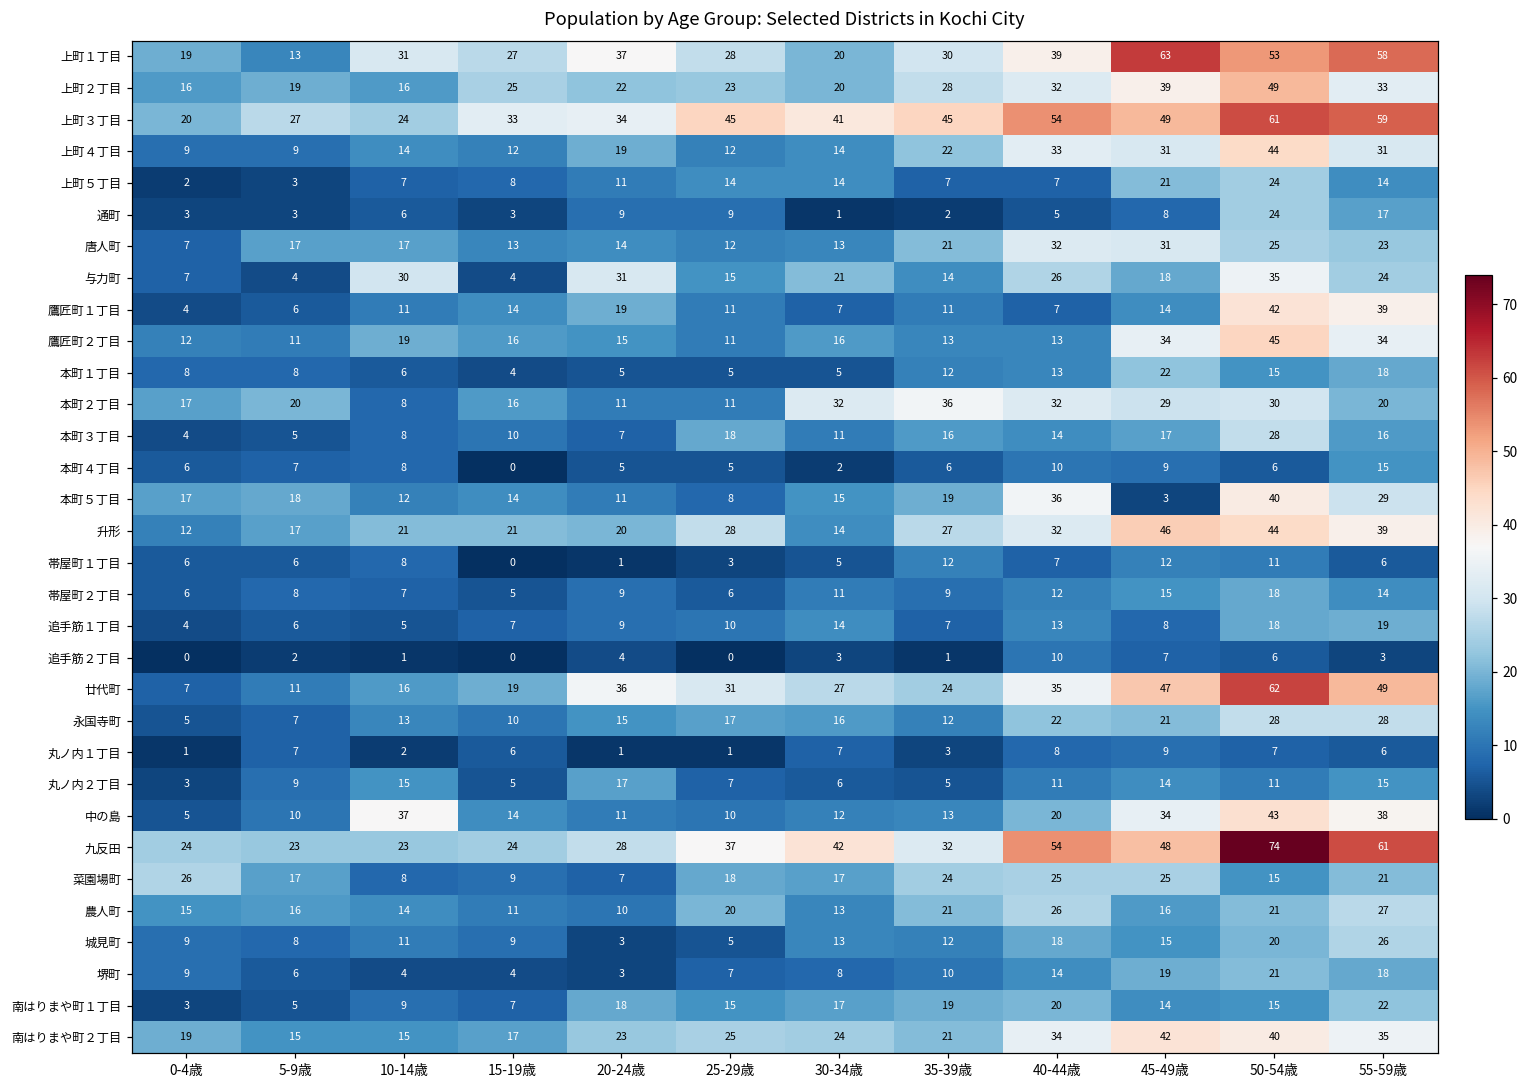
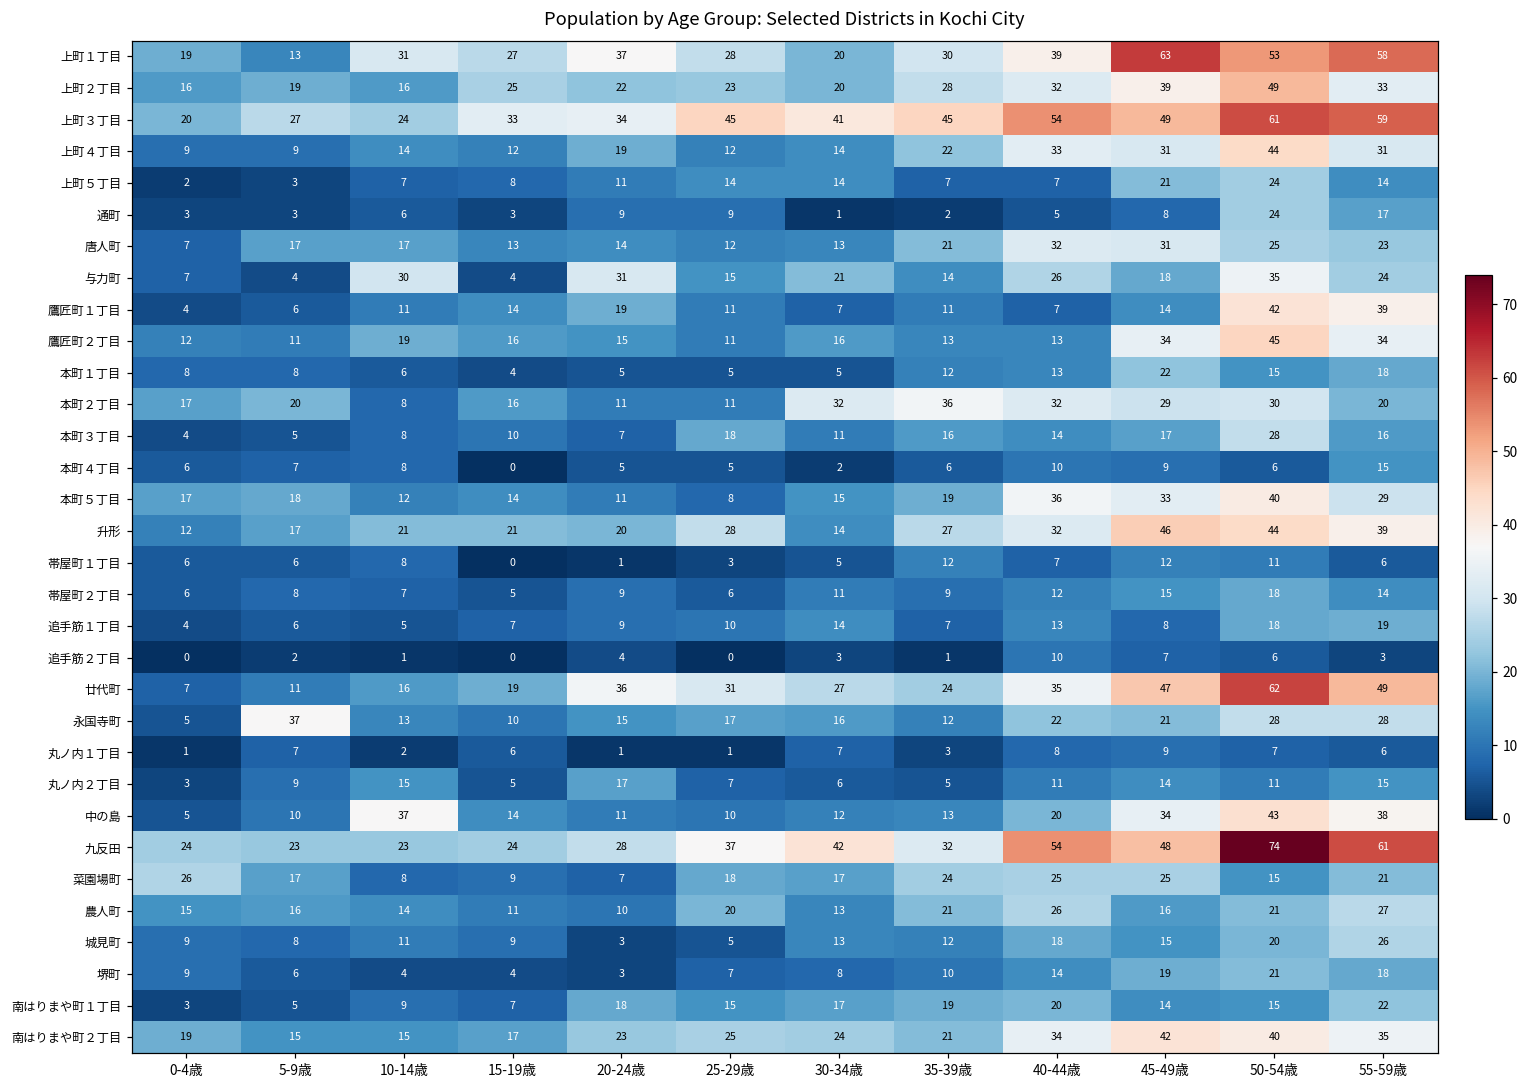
  {
    "本町５丁目": {
      "0-4歳": 17,
      "5-9歳": 18,
      "10-14歳": 12,
      "15-19歳": 14,
      "20-24歳": 11,
      "25-29歳": 8,
      "30-34歳": 15,
      "35-39歳": 19,
      "40-44歳": 36,
-     "45-49歳": 3,
+     "45-49歳": 33,
      "50-54歳": 40,
      "55-59歳": 29
    },
    "永国寺町": {
      "0-4歳": 5,
-     "5-9歳": 7,
+     "5-9歳": 37,
      "10-14歳": 13,
      "15-19歳": 10,
      "20-24歳": 15,
      "25-29歳": 17,
      "30-34歳": 16,
      "35-39歳": 12,
      "40-44歳": 22,
      "45-49歳": 21,
      "50-54歳": 28,
      "55-59歳": 28
    }
  }
